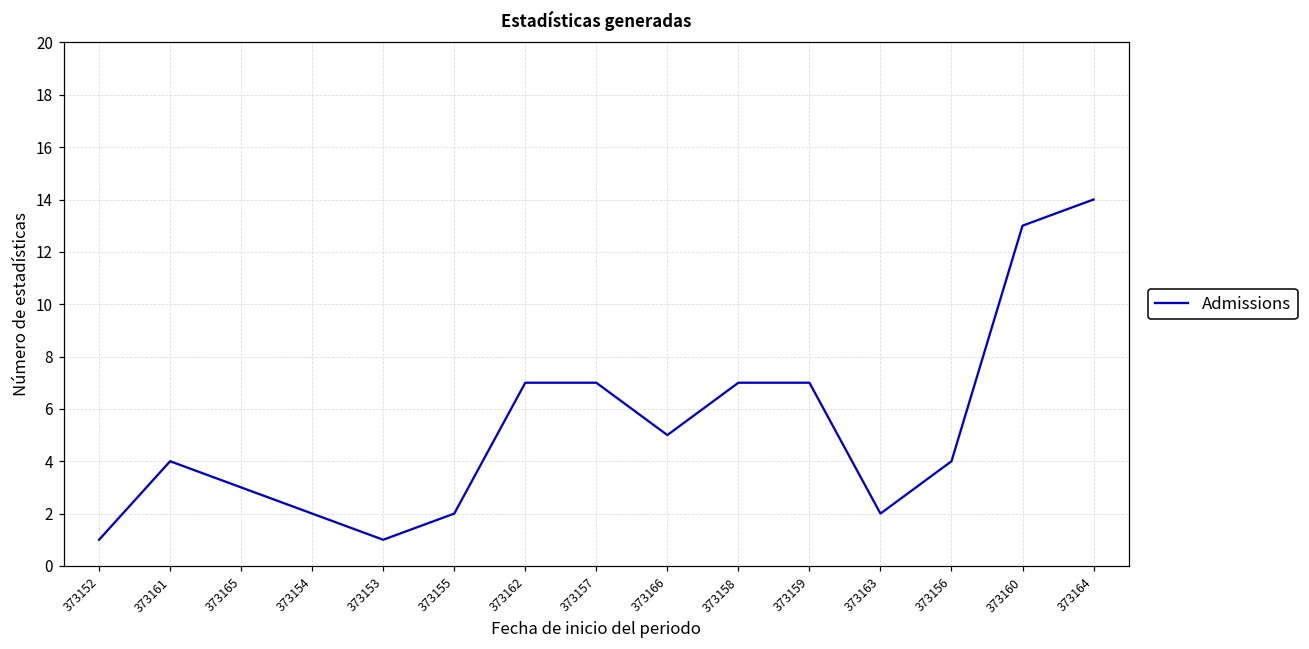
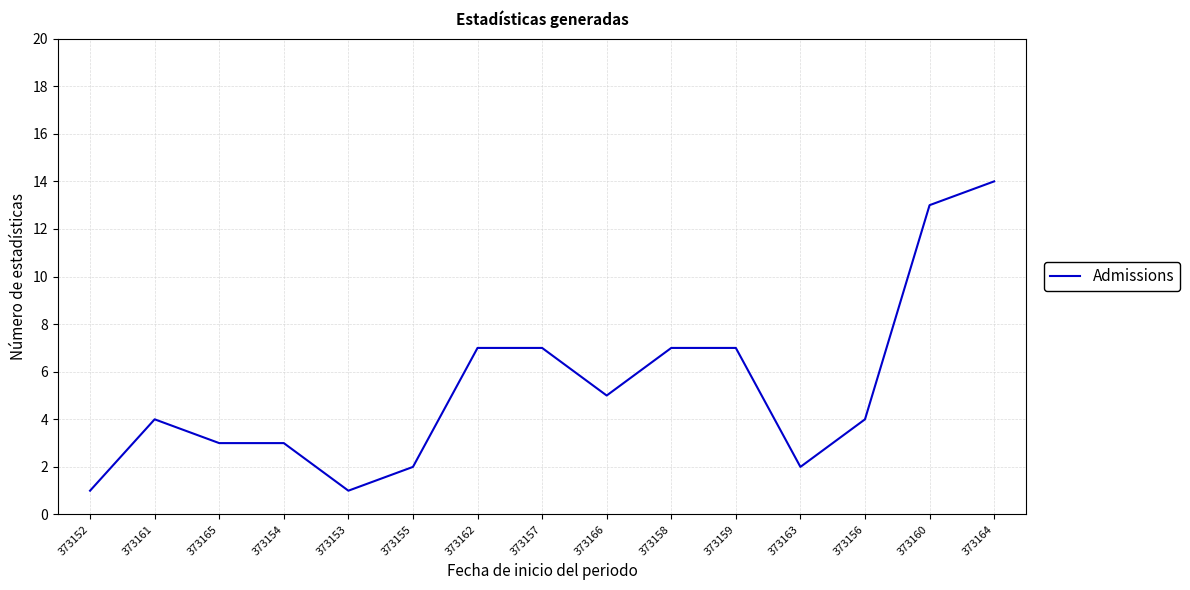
  {
    "373152": 1,
    "373161": 4,
    "373165": 3,
-   "373154": 2,
+   "373154": 3,
    "373153": 1,
    "373155": 2,
    "373162": 7,
    "373157": 7,
    "373166": 5,
    "373158": 7,
    "373159": 7,
    "373163": 2,
    "373156": 4,
    "373160": 13,
    "373164": 14
  }
